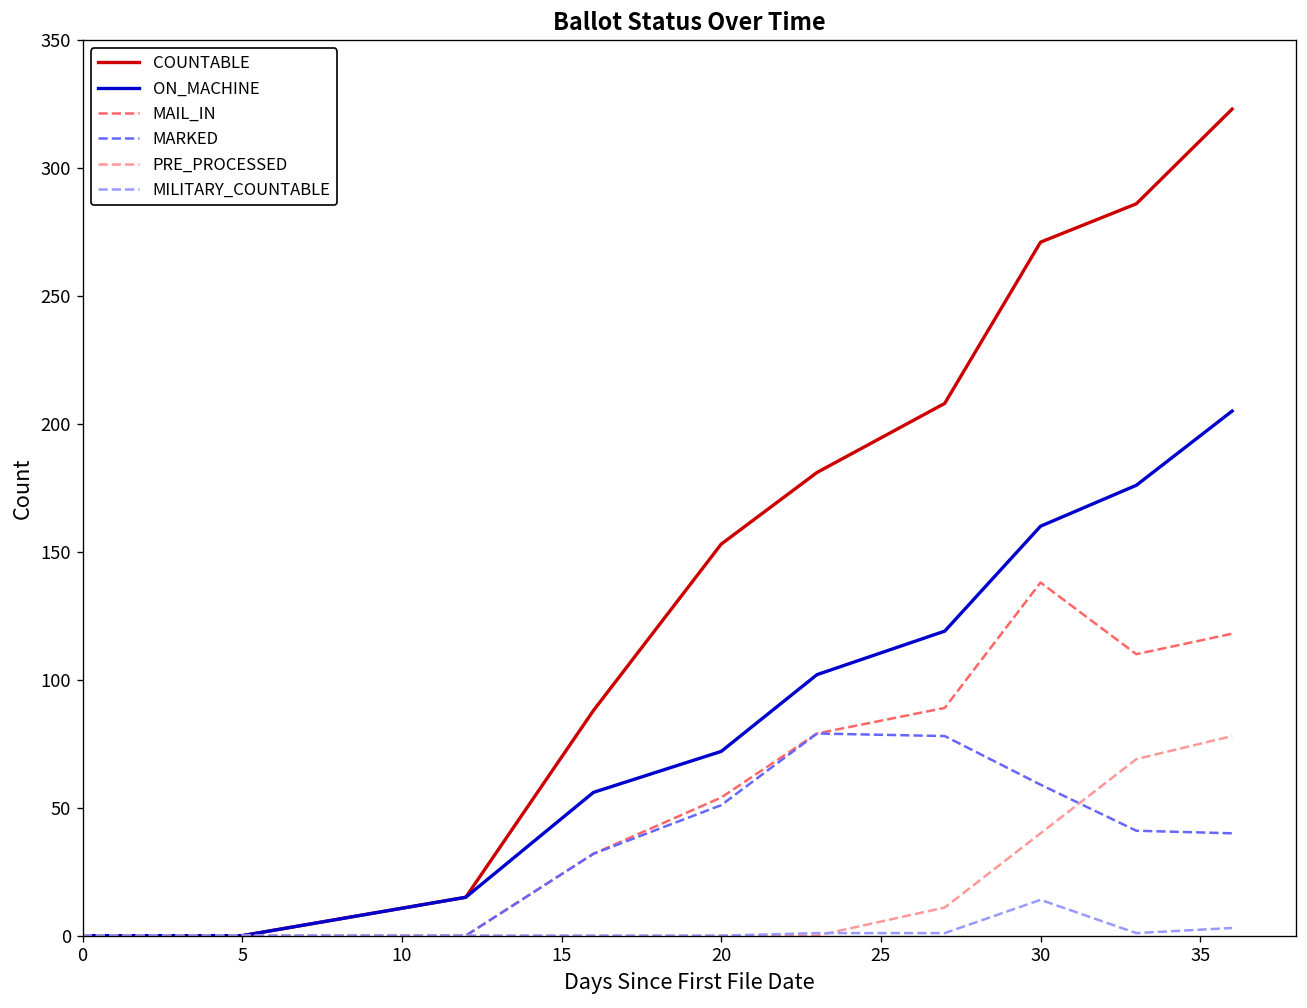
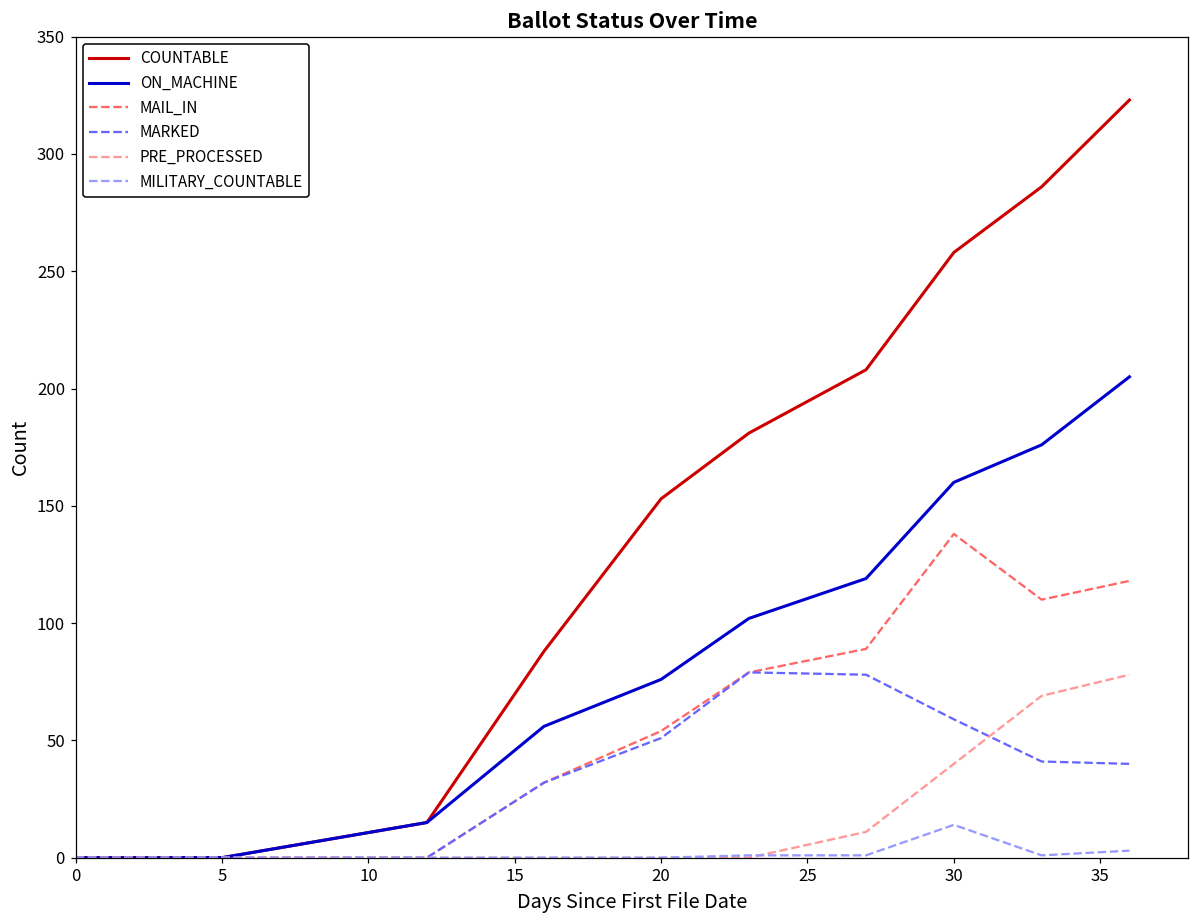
  {
    "COUNTABLE": {
      "20": 153,
-     "30": 271
+     "30": 258
    },
    "ON_MACHINE": {
-     "20": 72,
+     "20": 76,
      "30": 160
    },
    "MAIL_IN": {
      "20": 54,
      "30": 138
    },
    "MARKED": {
      "20": 51,
      "30": 59
    },
    "PRE_PROCESSED": {
      "30": 40
    },
    "MILITARY_COUNTABLE": {
      "30": 14
    }
  }
